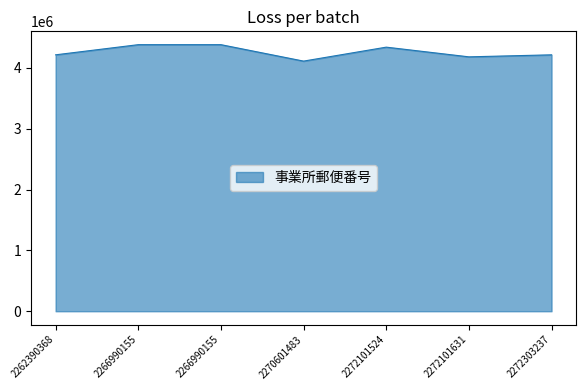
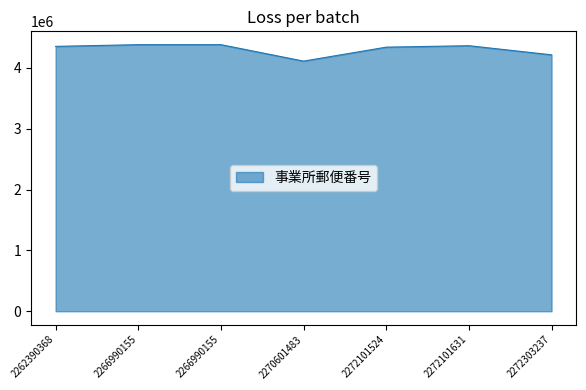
  {
-   "2262390368": 4200000,
+   "2262390368": 4400000,
    "2270601483": 4100000,
    "2272101524": 4300000,
-   "2272101631": 4200000,
+   "2272101631": 4400000,
    "2272303237": 4200000
  }
